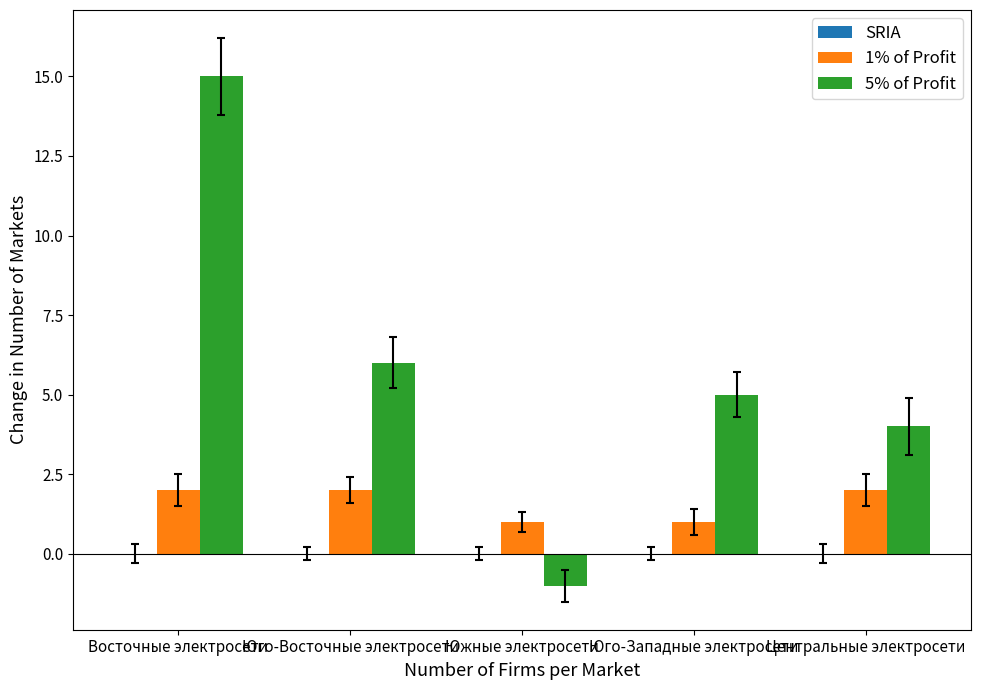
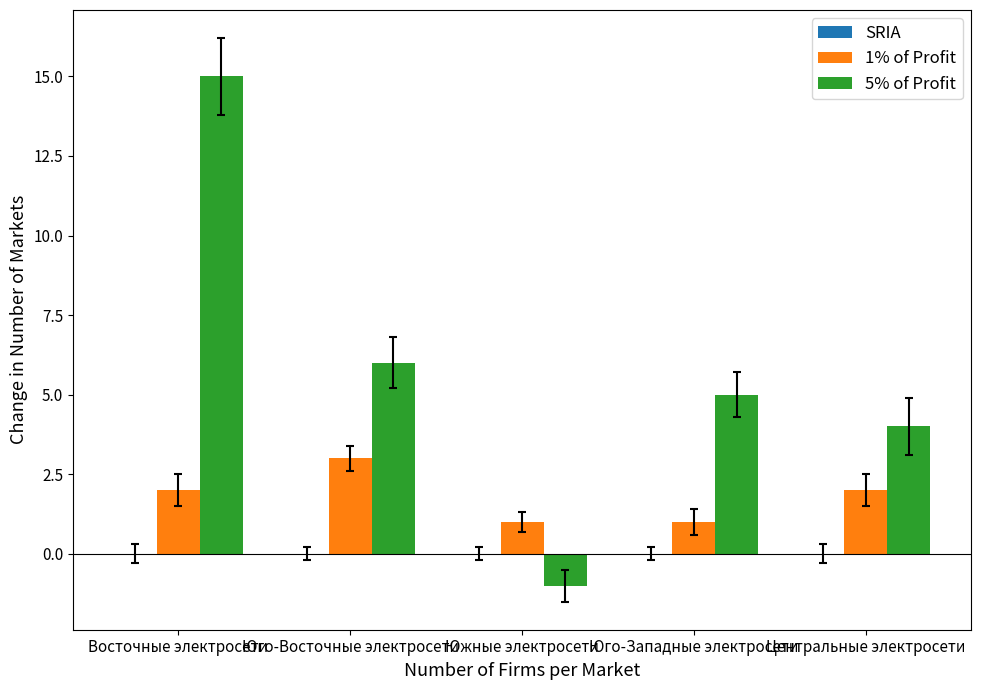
  {
    "1% of Profit": {
      "Восточные электросети": 2,
-     "Юго-Восточные электросети": 2,
+     "Юго-Восточные электросети": 3,
      "Южные электросети": 1
    }
  }
